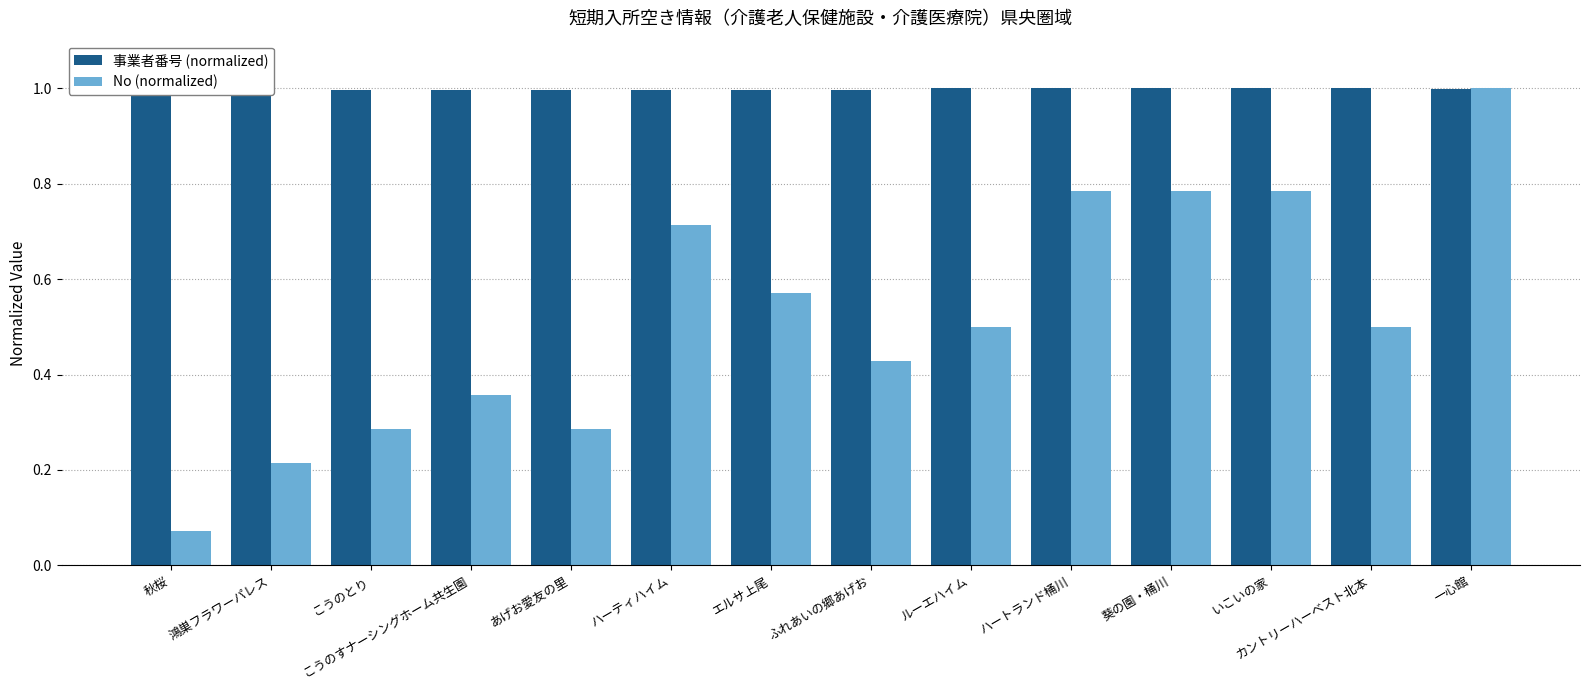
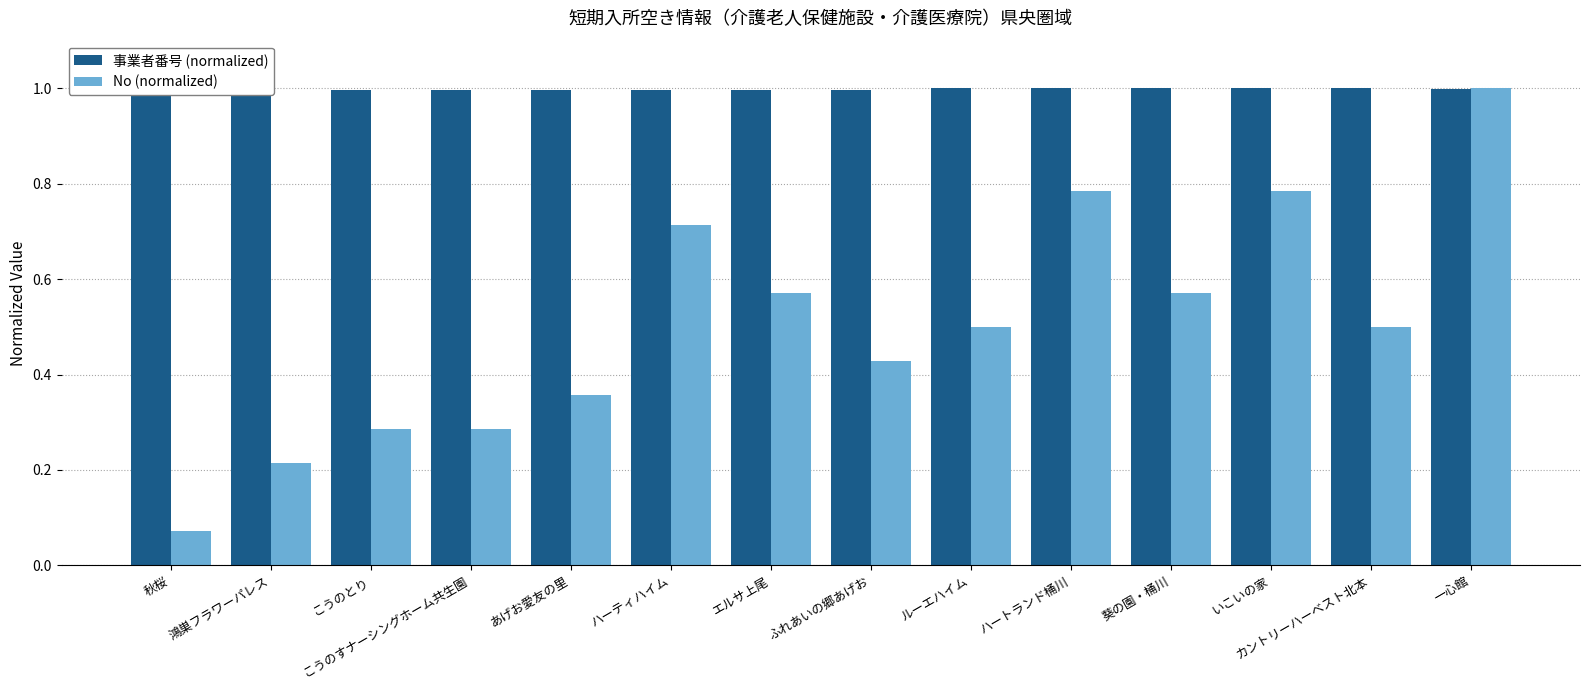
  {
    "事業者番号 (normalized)": {
      "こうのとり": 1.00,
      "こうのすナーシングホーム共生園": 1.00,
      "あげお愛友の里": 1.00,
      "ハーティハイム": 1.00,
      "エルサ上尾": 1.00,
      "ふれあいの郷あげお": 1.00,
      "ルーエハイム": 1.00,
      "ハートランド桶川": 1.00,
      "葵の園・桶川": 1.00,
      "いこいの家": 1.00,
      "カントリーハーベスト北本": 1.00,
      "一心館": 1.00
    },
    "No (normalized)": {
      "秋桜": 0.07,
      "鴻巣フラワーパレス": 0.21,
      "こうのとり": 0.29,
-     "こうのすナーシングホーム共生園": 0.36,
-     "あげお愛友の里": 0.29,
+     "こうのすナーシングホーム共生園": 0.29,
+     "あげお愛友の里": 0.36,
      "ハーティハイム": 0.71,
      "エルサ上尾": 0.57,
      "ふれあいの郷あげお": 0.43,
      "ルーエハイム": 0.50,
      "ハートランド桶川": 0.79,
-     "葵の園・桶川": 0.79,
+     "葵の園・桶川": 0.57,
      "いこいの家": 0.79,
      "カントリーハーベスト北本": 0.50,
      "一心館": 1.00
    }
  }
